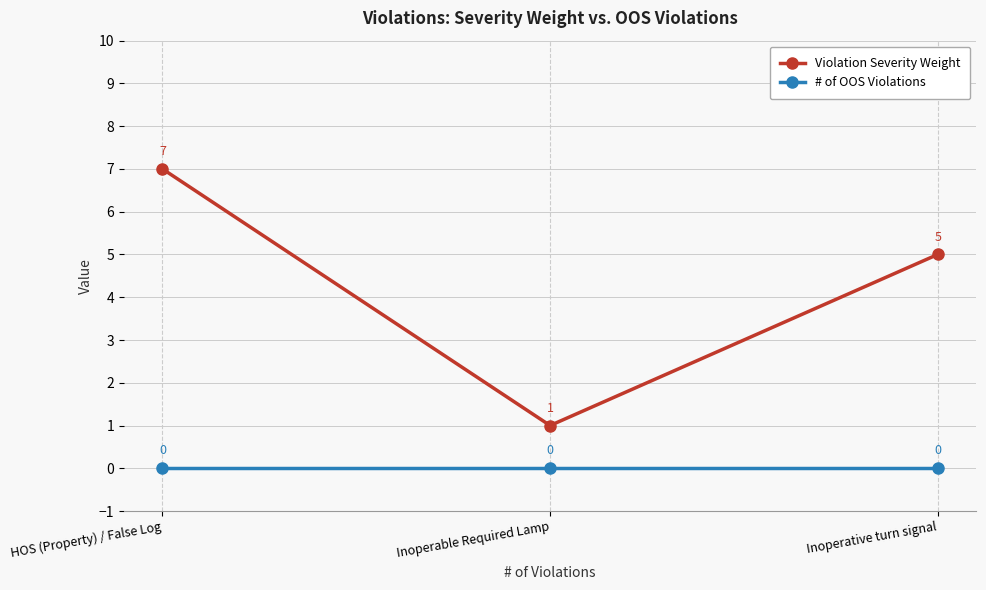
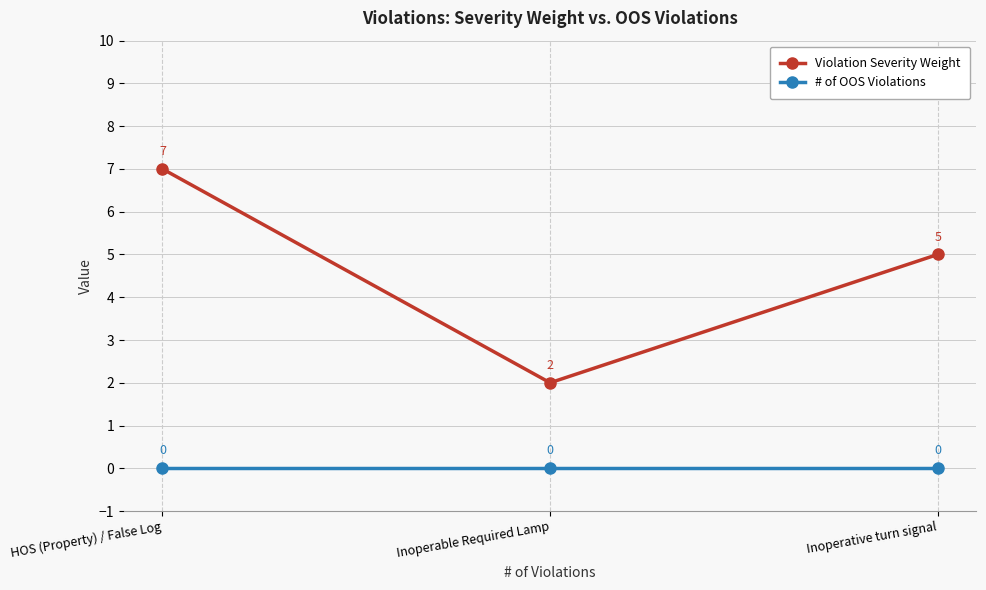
  {
    "Violation Severity Weight": {
      "HOS (Property) / False Log": 7,
-     "Inoperable Required Lamp": 1,
+     "Inoperable Required Lamp": 2,
      "Inoperative turn signal": 5
    },
    "# of OOS Violations": {
      "HOS (Property) / False Log": 0,
      "Inoperable Required Lamp": 0,
      "Inoperative turn signal": 0
    }
  }
